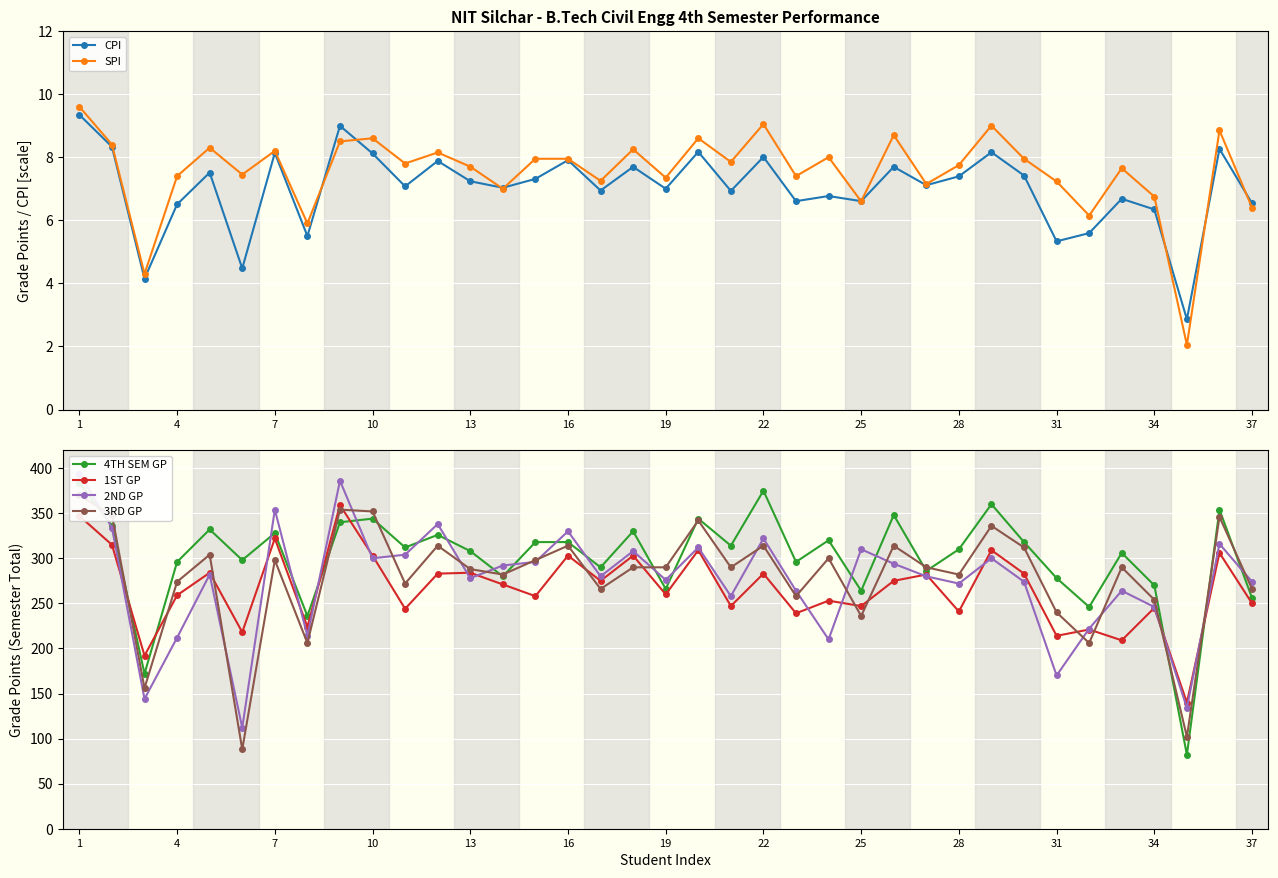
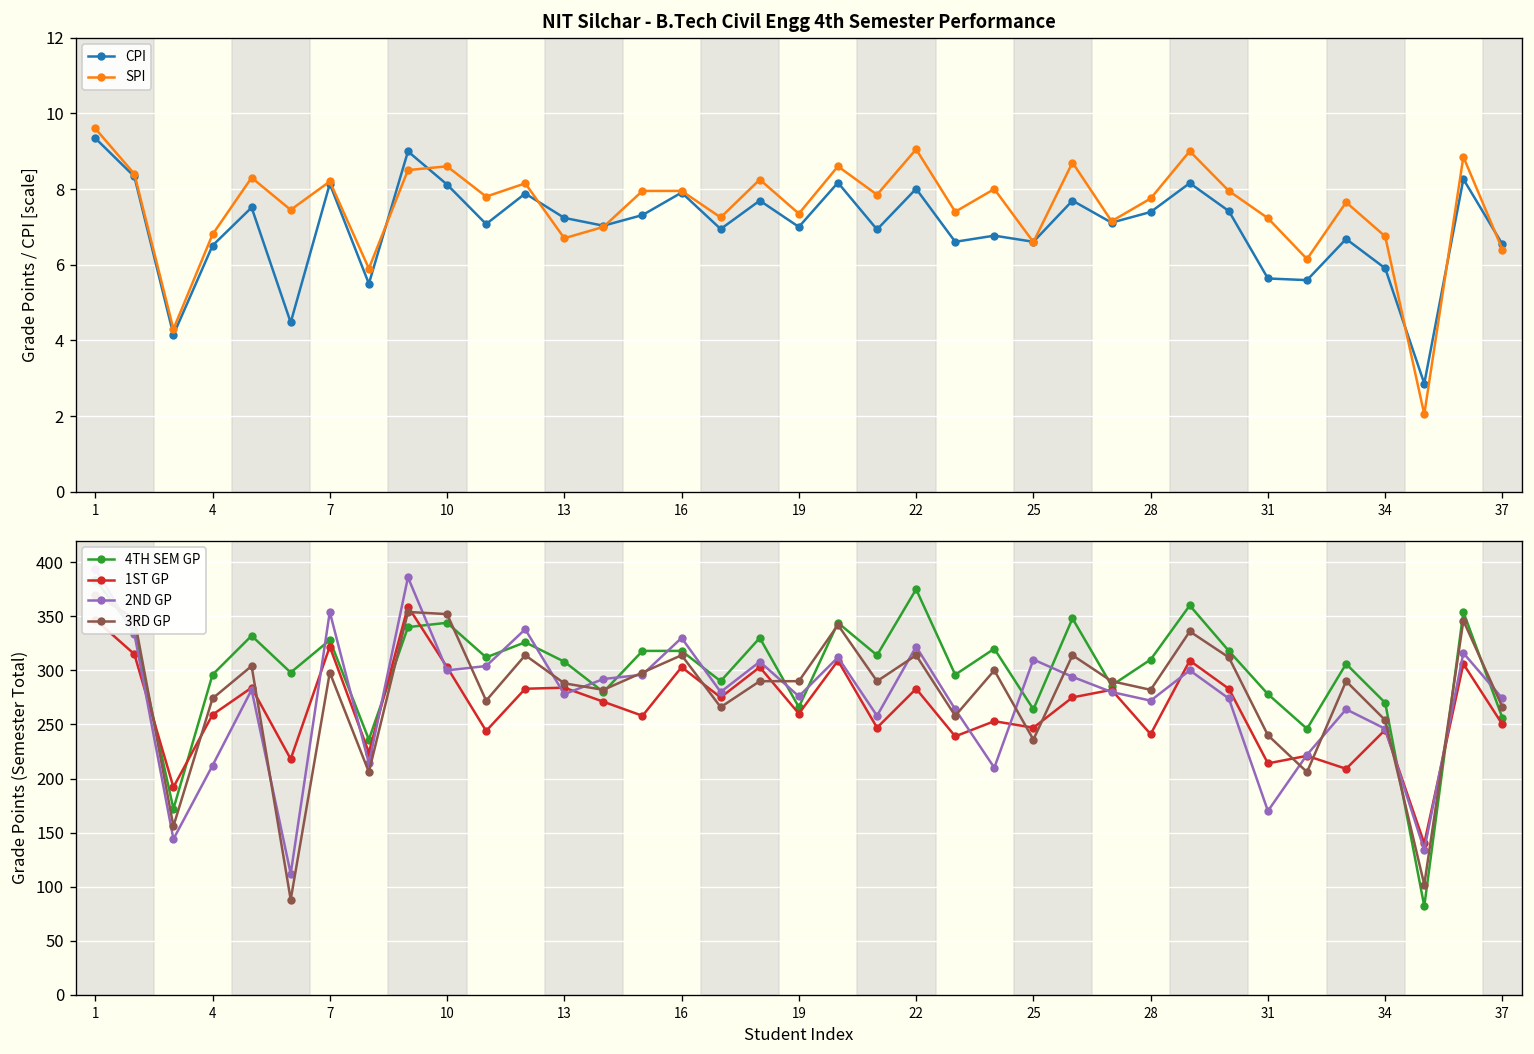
  {
    "NIT Silchar - B.Tech Civil Engg 4th Semester Performance": {
      "CPI": {
        "1": 9.3,
        "4": 6.5,
        "10": 8.1,
        "13": 7.2,
        "19": 7.0,
        "22": 8.0,
        "28": 7.4,
-       "31": 5.3,
-       "34": 6.3,
+       "31": 5.6,
+       "34": 5.9,
        "37": 6.5
      },
      "SPI": {
        "1": 9.6,
-       "4": 7.4,
+       "4": 6.8,
        "10": 8.6,
-       "13": 7.7,
+       "13": 6.7,
        "19": 7.4,
        "22": 9.1,
        "28": 7.8,
        "31": 7.2,
        "34": 6.8,
        "37": 6.4
      }
    }
  }
